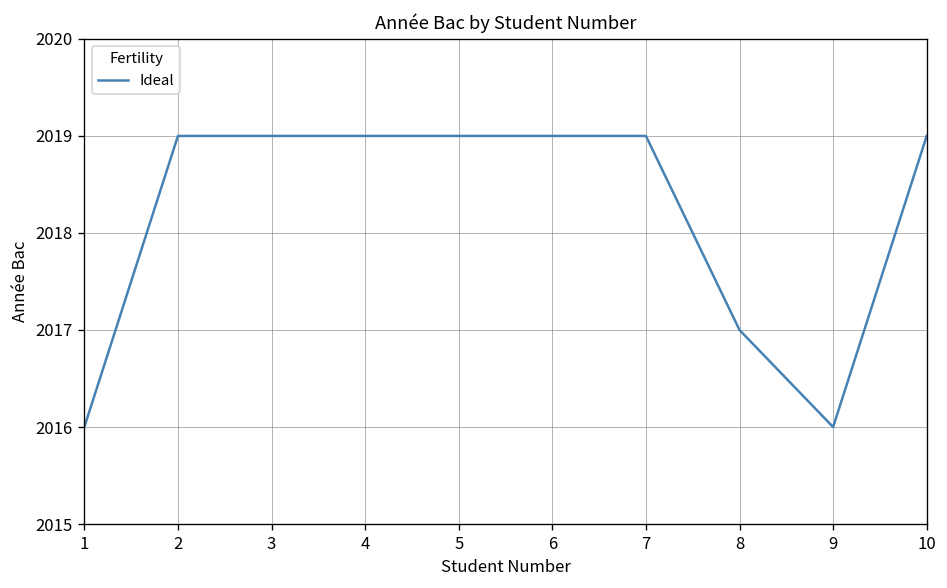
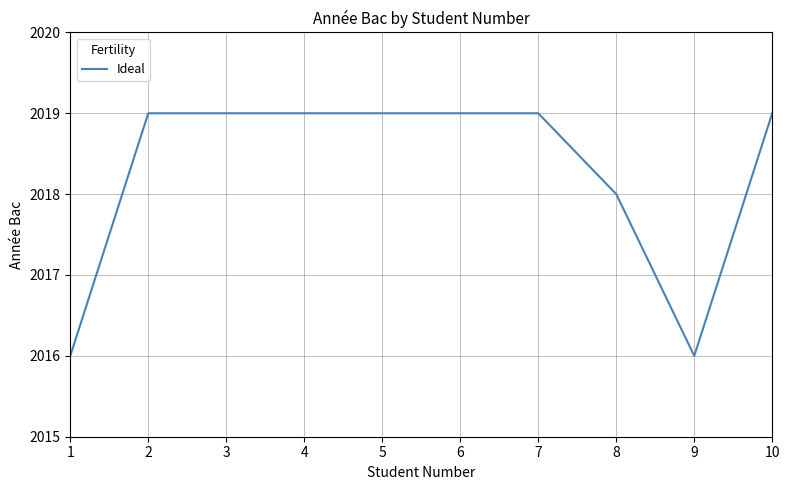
  {
    "1": 2016,
    "2": 2019,
    "3": 2019,
    "4": 2019,
    "5": 2019,
    "6": 2019,
    "7": 2019,
-   "8": 2017,
+   "8": 2018,
    "9": 2016,
    "10": 2019
  }
